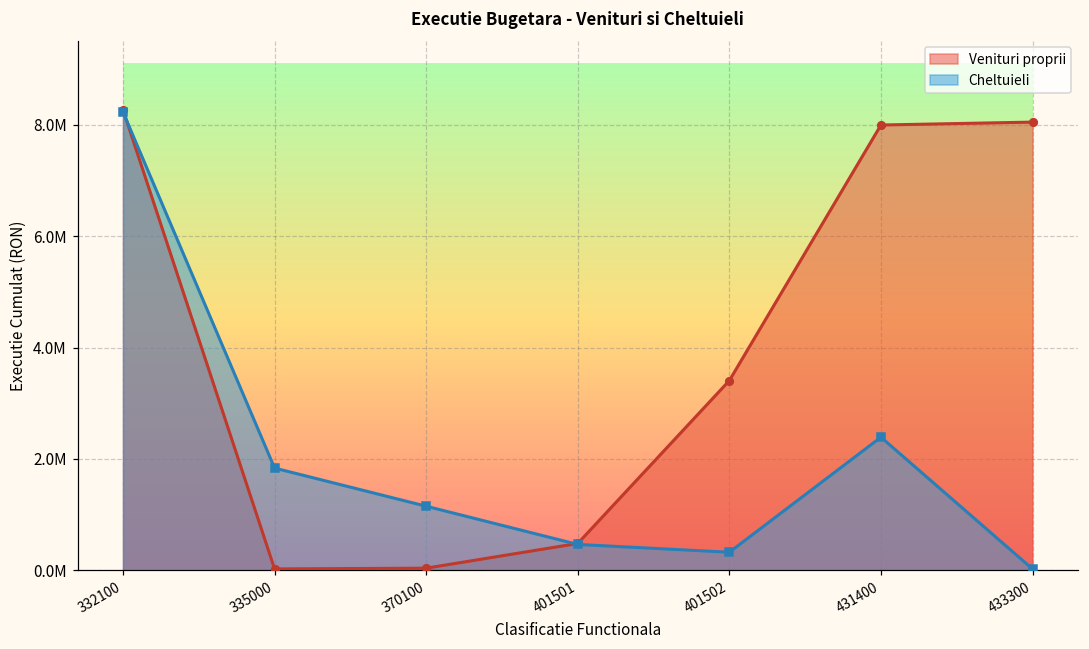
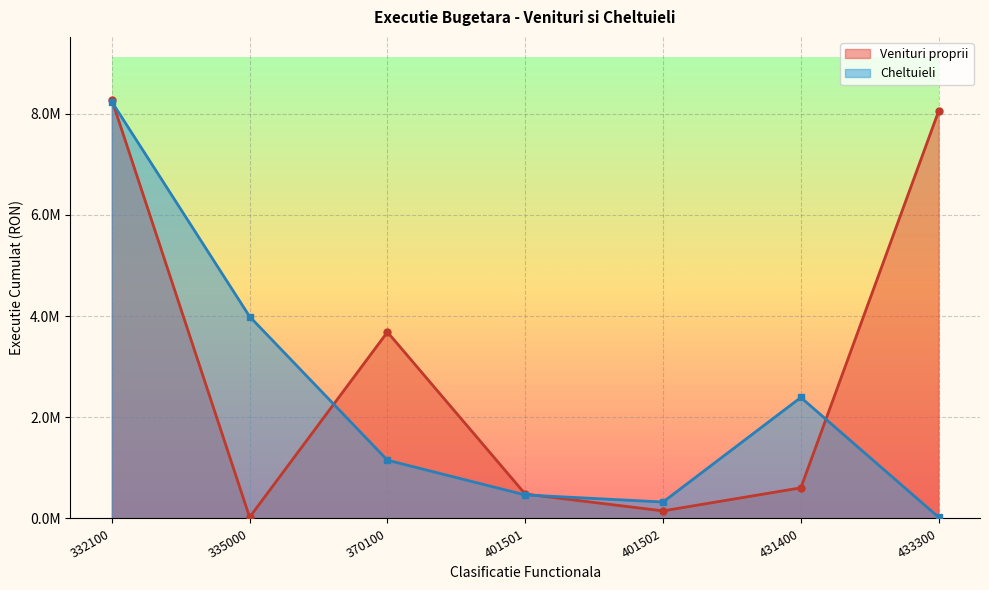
  {
    "Venituri proprii": {
      "335000": 0,
-     "370100": 0,
-     "401502": 3400000,
-     "431400": 8000000,
+     "370100": 3700000,
+     "401502": 100000,
+     "431400": 600000,
      "433300": 8100000
    },
    "Cheltuieli": {
-     "335000": 1800000,
+     "335000": 4000000,
      "370100": 1200000,
      "401502": 300000,
      "431400": 2400000,
      "433300": 0
    }
  }
